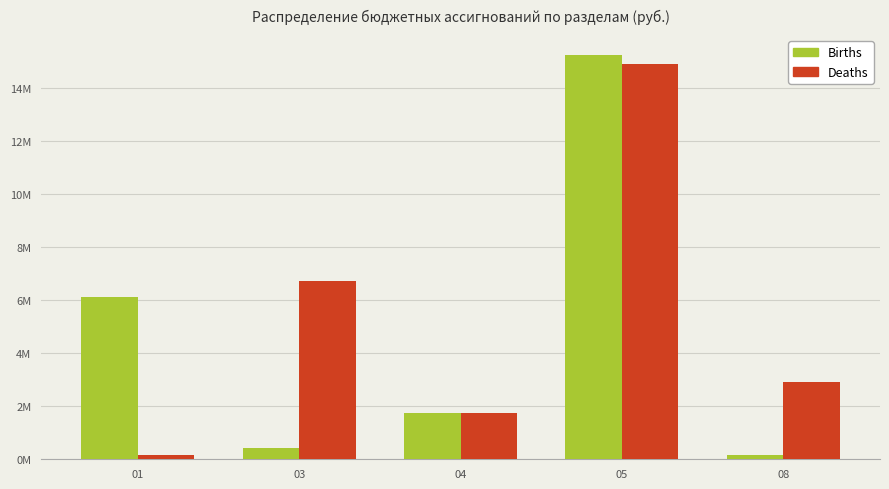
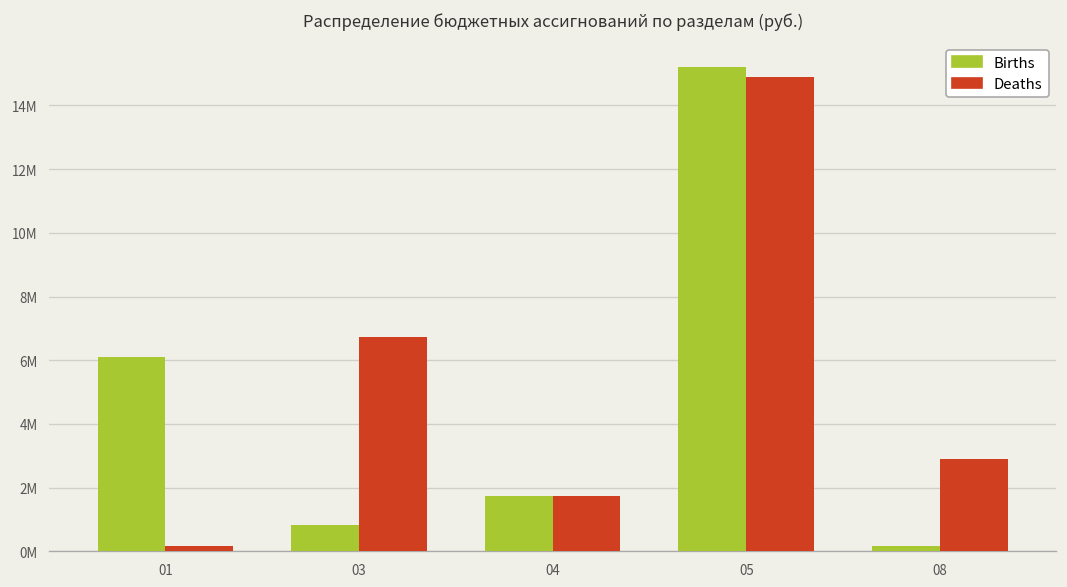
  {
    "Births": {
      "01": 6100000,
-     "03": 400000,
+     "03": 800000,
      "04": 1700000,
      "05": 15200000,
      "08": 200000
    },
    "Deaths": {
      "01": 200000,
      "03": 6700000,
      "04": 1700000,
      "05": 14900000,
      "08": 2900000
    }
  }
